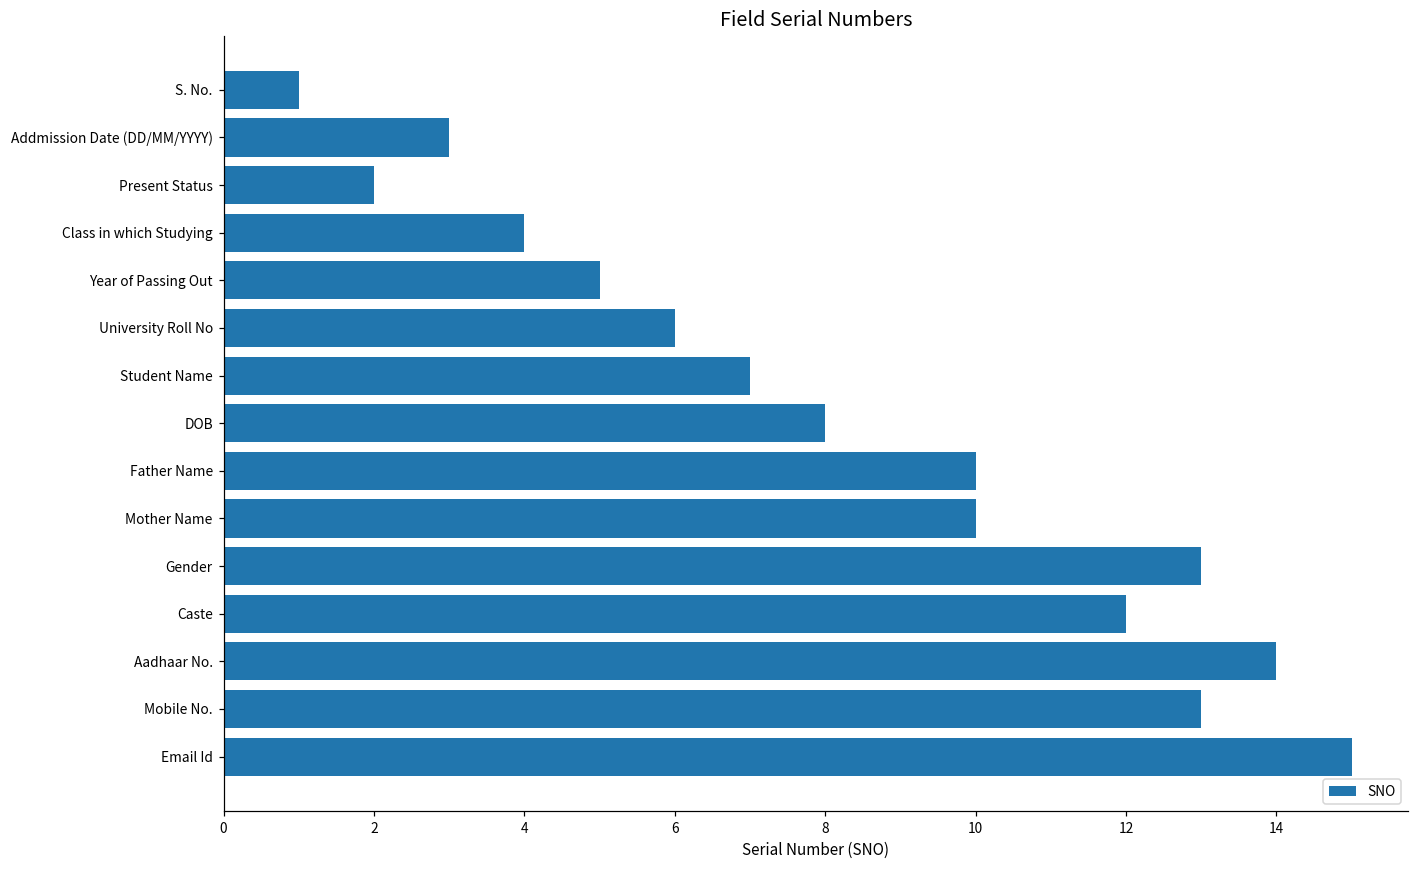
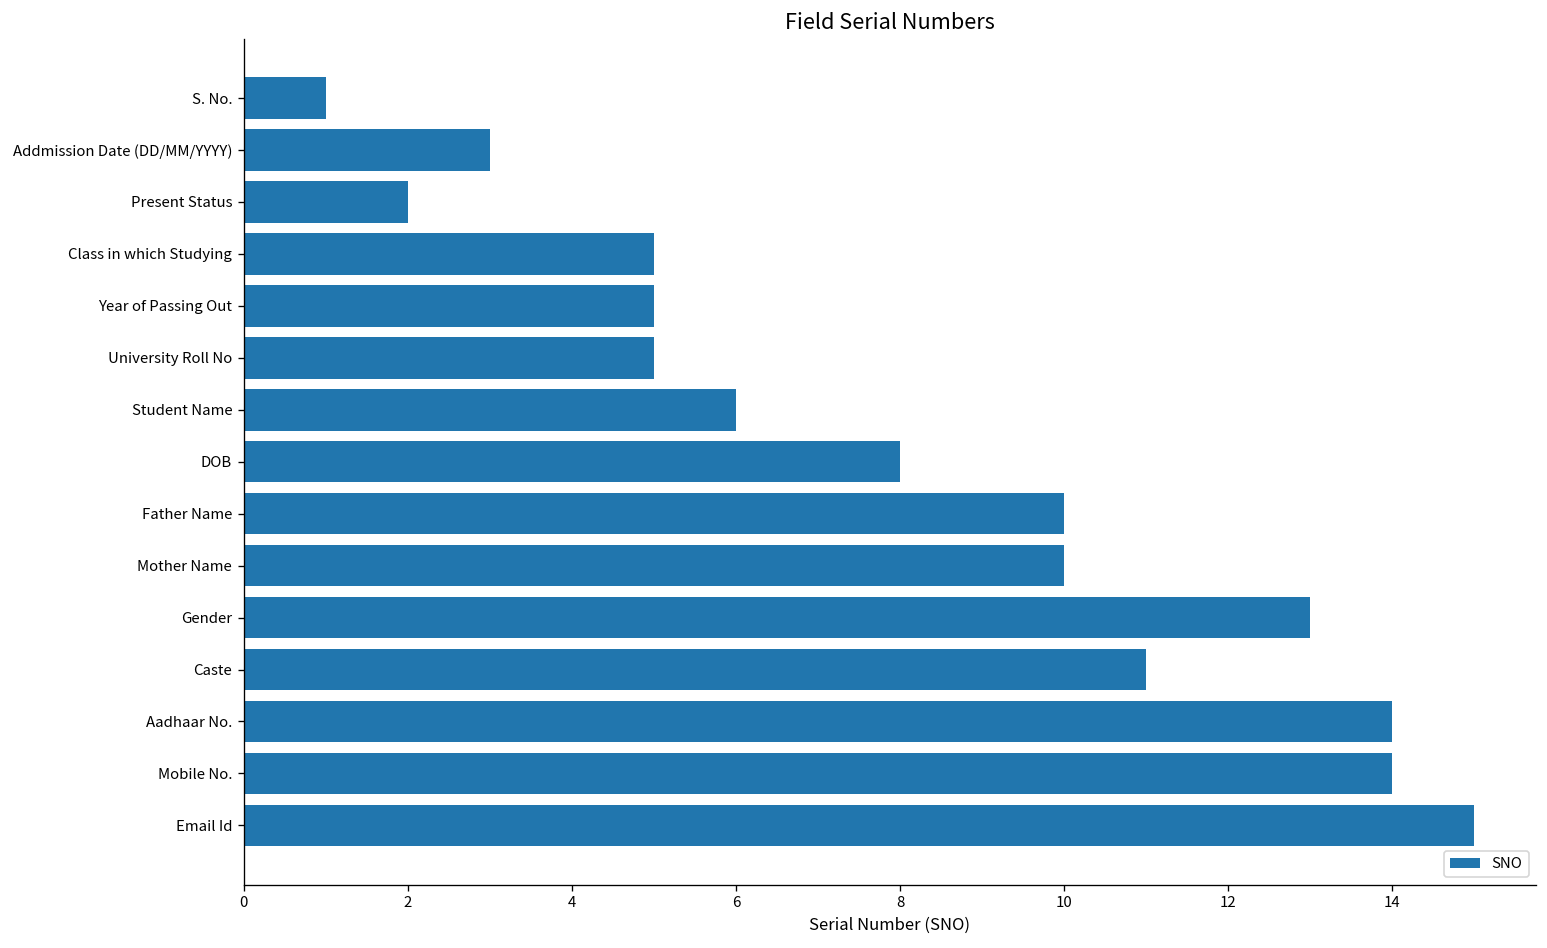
  {
    "S. No.": 1,
    "Addmission Date (DD/MM/YYYY)": 3,
    "Present Status": 2,
-   "Class in which Studying": 4,
+   "Class in which Studying": 5,
    "Year of Passing Out": 5,
-   "University Roll No": 6,
-   "Student Name": 7,
+   "University Roll No": 5,
+   "Student Name": 6,
    "DOB": 8,
    "Father Name": 10,
    "Mother Name": 10,
    "Gender": 13,
-   "Caste": 12,
+   "Caste": 11,
    "Aadhaar No.": 14,
-   "Mobile No.": 13,
+   "Mobile No.": 14,
    "Email Id": 15
  }
